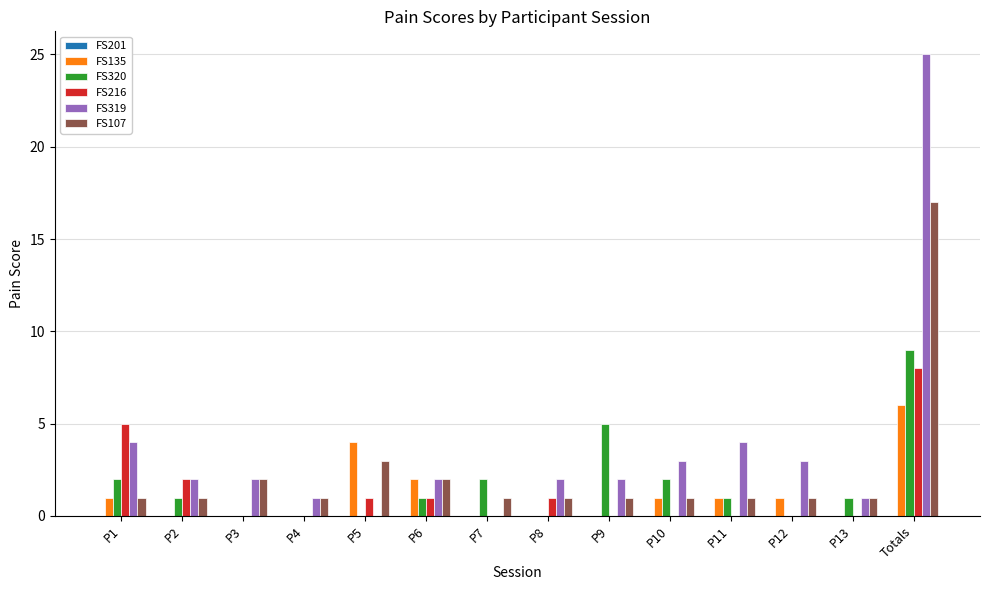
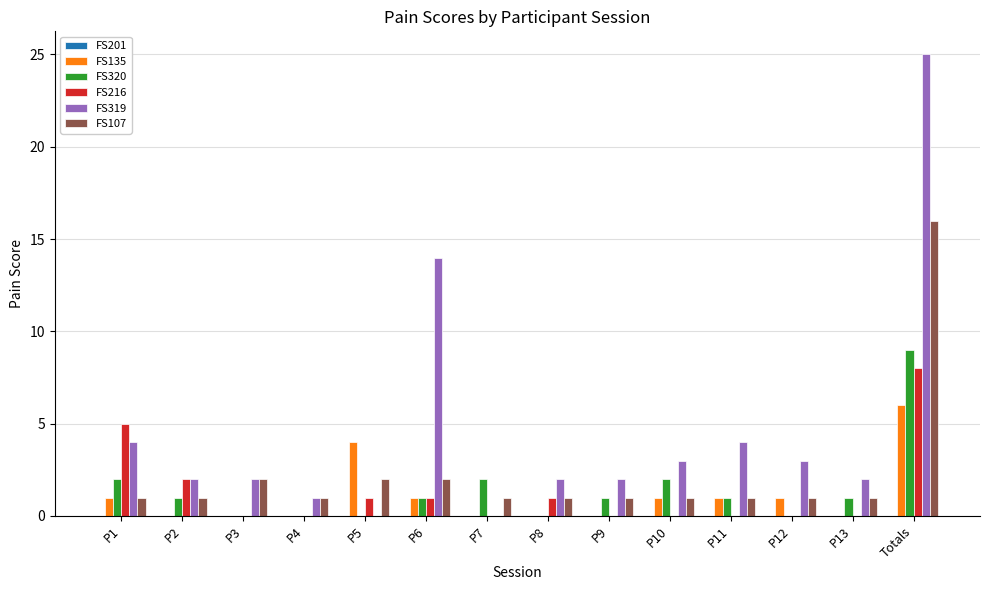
  {
    "FS201": {
      "P1": 0,
      "P2": 0,
      "P3": 0,
      "P4": 0,
      "P5": 0,
      "P6": 0,
      "P7": 0,
      "P8": 0,
      "P9": 0,
      "P10": 0,
      "P11": 0,
      "P12": 0,
      "P13": 0,
      "Totals": 0
    },
    "FS135": {
      "P1": 1,
      "P2": 0,
      "P3": 0,
      "P4": 0,
      "P5": 4,
-     "P6": 2,
+     "P6": 1,
      "P7": 0,
      "P8": 0,
      "P9": 0,
      "P10": 1,
      "P11": 1,
      "P12": 1,
      "P13": 0,
      "Totals": 6
    },
    "FS320": {
      "P1": 2,
      "P2": 1,
      "P3": 0,
      "P4": 0,
      "P5": 0,
      "P6": 1,
      "P7": 2,
      "P8": 0,
-     "P9": 5,
+     "P9": 1,
      "P10": 2,
      "P11": 1,
      "P12": 0,
      "P13": 1,
      "Totals": 9
    },
    "FS216": {
      "P1": 5,
      "P2": 2,
      "P3": 0,
      "P4": 0,
      "P5": 1,
      "P6": 1,
      "P7": 0,
      "P8": 1,
      "P9": 0,
      "P10": 0,
      "P11": 0,
      "P12": 0,
      "P13": 0,
      "Totals": 8
    },
    "FS319": {
      "P1": 4,
      "P2": 2,
      "P3": 2,
      "P4": 1,
      "P5": 0,
-     "P6": 2,
+     "P6": 14,
      "P7": 0,
      "P8": 2,
      "P9": 2,
      "P10": 3,
      "P11": 4,
      "P12": 3,
-     "P13": 1,
+     "P13": 2,
      "Totals": 25
    },
    "FS107": {
      "P1": 1,
      "P2": 1,
      "P3": 2,
      "P4": 1,
-     "P5": 3,
+     "P5": 2,
      "P6": 2,
      "P7": 1,
      "P8": 1,
      "P9": 1,
      "P10": 1,
      "P11": 1,
      "P12": 1,
      "P13": 1,
-     "Totals": 17
+     "Totals": 16
    }
  }
